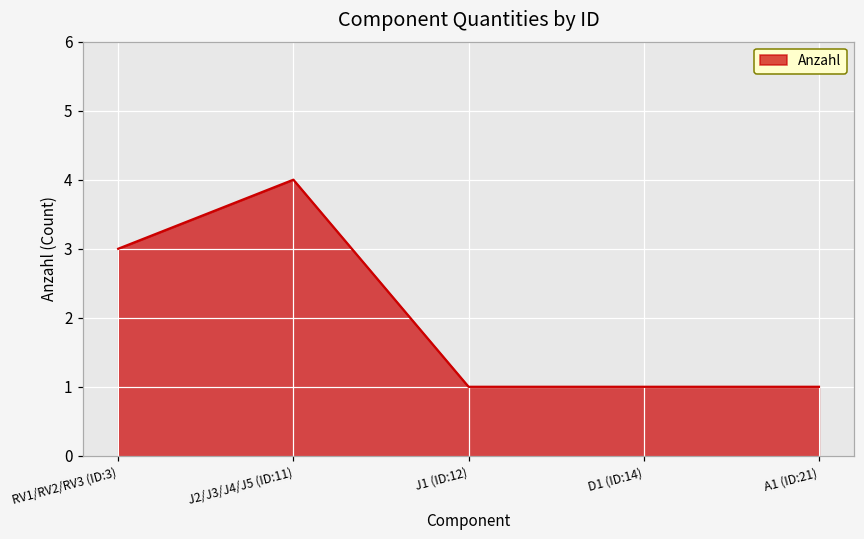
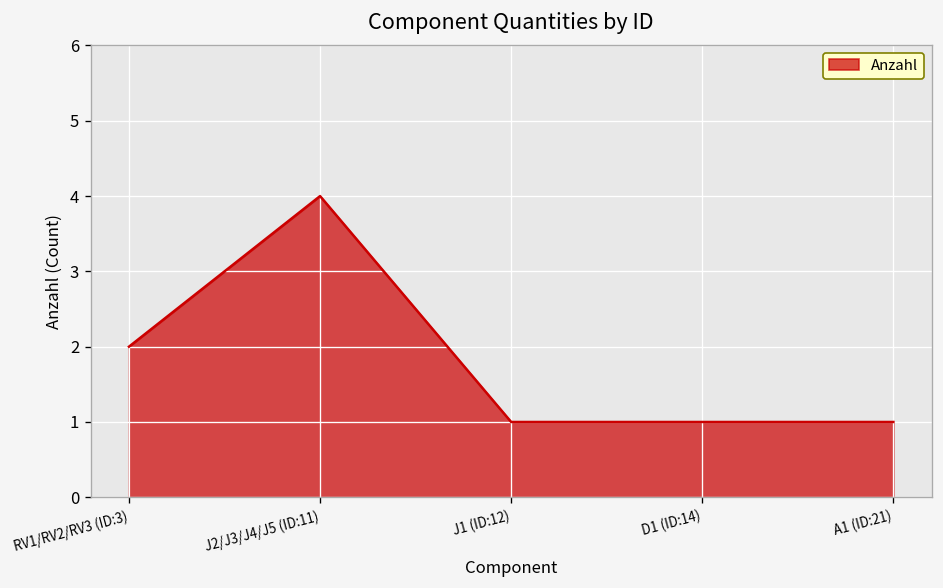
  {
-   "RV1/RV2/RV3 (ID:3)": 3,
+   "RV1/RV2/RV3 (ID:3)": 2,
    "J2/J3/J4/J5 (ID:11)": 4,
    "J1 (ID:12)": 1,
    "D1 (ID:14)": 1,
    "A1 (ID:21)": 1
  }
